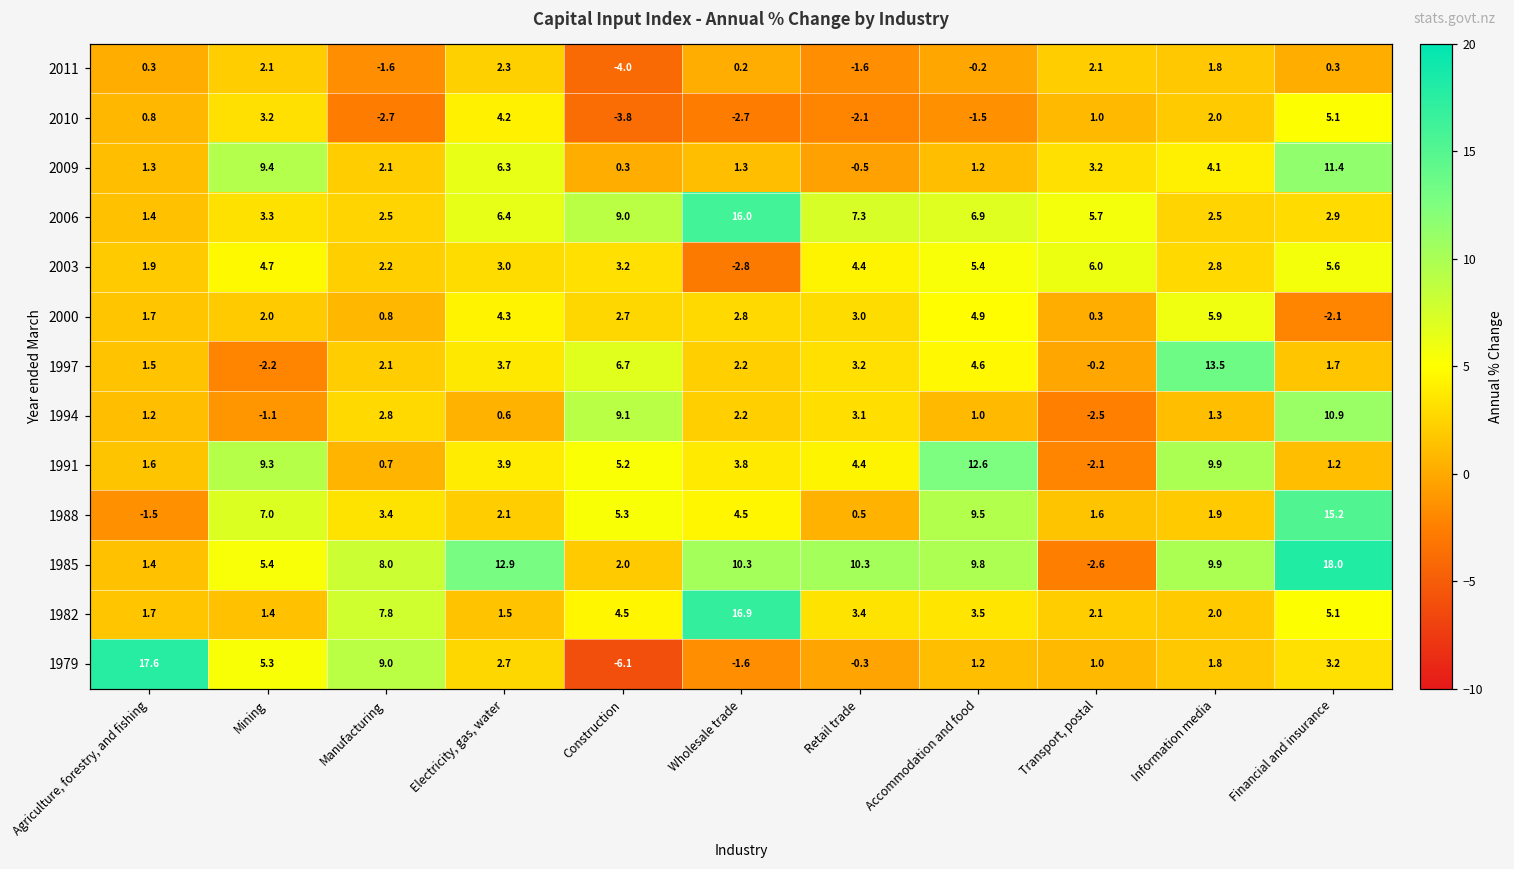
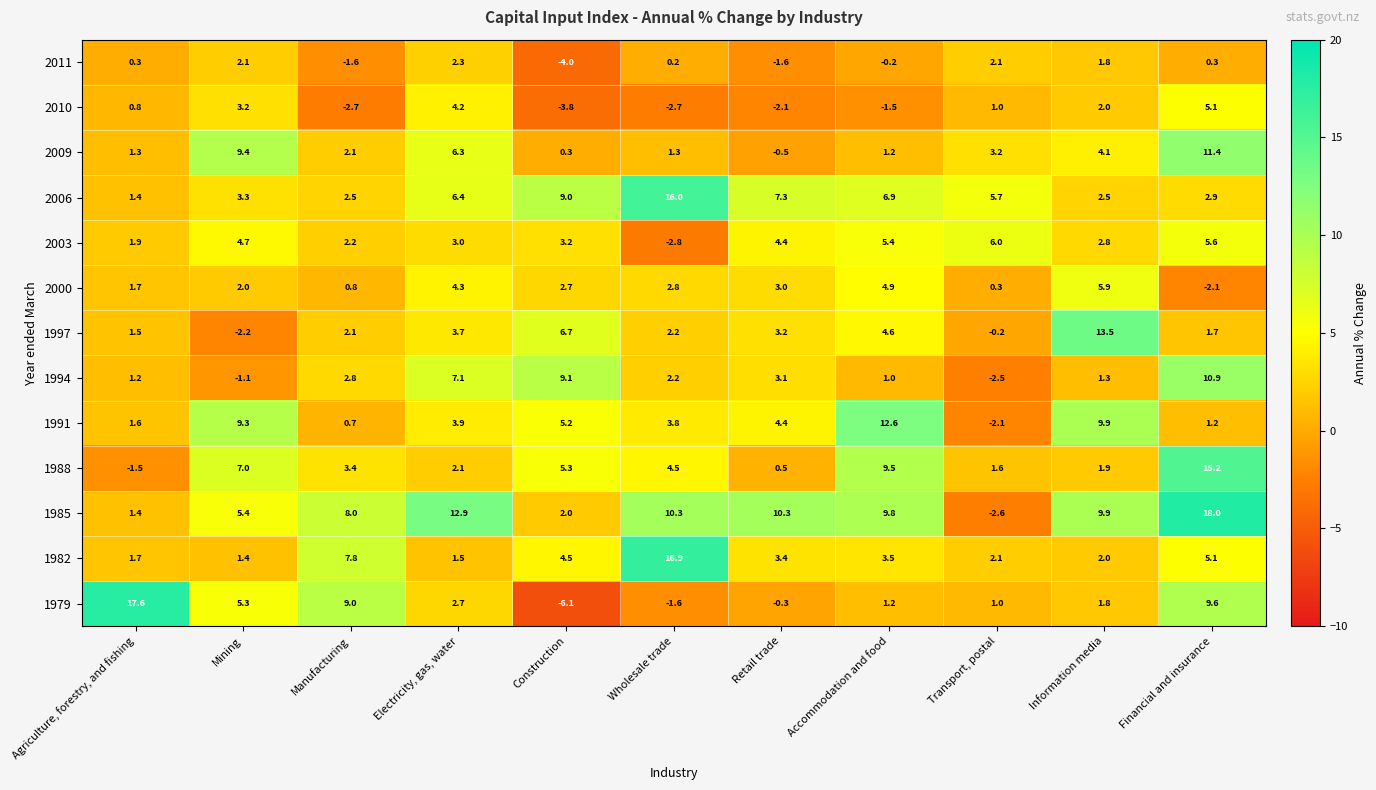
  {
    "2011": {
      "Agriculture, forestry, and fishing": 0.3,
      "Mining": 2.1,
      "Manufacturing": -1.6,
      "Electricity, gas, water": 2.3,
      "Construction": -4.0,
      "Wholesale trade": 0.2,
      "Retail trade": -1.6,
      "Accommodation and food": -0.2,
      "Transport, postal": 2.1,
      "Information media": 1.8,
      "Financial and insurance": 0.3
    },
    "2010": {
      "Agriculture, forestry, and fishing": 0.8,
      "Mining": 3.2,
      "Manufacturing": -2.7,
      "Electricity, gas, water": 4.2,
      "Construction": -3.8,
      "Wholesale trade": -2.7,
      "Retail trade": -2.1,
      "Accommodation and food": -1.5,
      "Transport, postal": 1.0,
      "Information media": 2.0,
      "Financial and insurance": 5.1
    },
    "2009": {
      "Agriculture, forestry, and fishing": 1.3,
      "Mining": 9.4,
      "Manufacturing": 2.1,
      "Electricity, gas, water": 6.3,
      "Construction": 0.3,
      "Wholesale trade": 1.3,
      "Retail trade": -0.5,
      "Accommodation and food": 1.2,
      "Transport, postal": 3.2,
      "Information media": 4.1,
      "Financial and insurance": 11.4
    },
    "2006": {
      "Agriculture, forestry, and fishing": 1.4,
      "Mining": 3.3,
      "Manufacturing": 2.5,
      "Electricity, gas, water": 6.4,
      "Construction": 9.0,
      "Wholesale trade": 16.0,
      "Retail trade": 7.3,
      "Accommodation and food": 6.9,
      "Transport, postal": 5.7,
      "Information media": 2.5,
      "Financial and insurance": 2.9
    },
    "2003": {
      "Agriculture, forestry, and fishing": 1.9,
      "Mining": 4.7,
      "Manufacturing": 2.2,
      "Electricity, gas, water": 3.0,
      "Construction": 3.2,
      "Wholesale trade": -2.8,
      "Retail trade": 4.4,
      "Accommodation and food": 5.4,
      "Transport, postal": 6.0,
      "Information media": 2.8,
      "Financial and insurance": 5.6
    },
    "2000": {
      "Agriculture, forestry, and fishing": 1.7,
      "Mining": 2.0,
      "Manufacturing": 0.8,
      "Electricity, gas, water": 4.3,
      "Construction": 2.7,
      "Wholesale trade": 2.8,
      "Retail trade": 3.0,
      "Accommodation and food": 4.9,
      "Transport, postal": 0.3,
      "Information media": 5.9,
      "Financial and insurance": -2.1
    },
    "1997": {
      "Agriculture, forestry, and fishing": 1.5,
      "Mining": -2.2,
      "Manufacturing": 2.1,
      "Electricity, gas, water": 3.7,
      "Construction": 6.7,
      "Wholesale trade": 2.2,
      "Retail trade": 3.2,
      "Accommodation and food": 4.6,
      "Transport, postal": -0.2,
      "Information media": 13.5,
      "Financial and insurance": 1.7
    },
    "1994": {
      "Agriculture, forestry, and fishing": 1.2,
      "Mining": -1.1,
      "Manufacturing": 2.8,
-     "Electricity, gas, water": 0.6,
+     "Electricity, gas, water": 7.1,
      "Construction": 9.1,
      "Wholesale trade": 2.2,
      "Retail trade": 3.1,
      "Accommodation and food": 1.0,
      "Transport, postal": -2.5,
      "Information media": 1.3,
      "Financial and insurance": 10.9
    },
    "1991": {
      "Agriculture, forestry, and fishing": 1.6,
      "Mining": 9.3,
      "Manufacturing": 0.7,
      "Electricity, gas, water": 3.9,
      "Construction": 5.2,
      "Wholesale trade": 3.8,
      "Retail trade": 4.4,
      "Accommodation and food": 12.6,
      "Transport, postal": -2.1,
      "Information media": 9.9,
      "Financial and insurance": 1.2
    },
    "1988": {
      "Agriculture, forestry, and fishing": -1.5,
      "Mining": 7.0,
      "Manufacturing": 3.4,
      "Electricity, gas, water": 2.1,
      "Construction": 5.3,
      "Wholesale trade": 4.5,
      "Retail trade": 0.5,
      "Accommodation and food": 9.5,
      "Transport, postal": 1.6,
      "Information media": 1.9,
      "Financial and insurance": 15.2
    },
    "1985": {
      "Agriculture, forestry, and fishing": 1.4,
      "Mining": 5.4,
      "Manufacturing": 8.0,
      "Electricity, gas, water": 12.9,
      "Construction": 2.0,
      "Wholesale trade": 10.3,
      "Retail trade": 10.3,
      "Accommodation and food": 9.8,
      "Transport, postal": -2.6,
      "Information media": 9.9,
      "Financial and insurance": 18.0
    },
    "1982": {
      "Agriculture, forestry, and fishing": 1.7,
      "Mining": 1.4,
      "Manufacturing": 7.8,
      "Electricity, gas, water": 1.5,
      "Construction": 4.5,
      "Wholesale trade": 16.9,
      "Retail trade": 3.4,
      "Accommodation and food": 3.5,
      "Transport, postal": 2.1,
      "Information media": 2.0,
      "Financial and insurance": 5.1
    },
    "1979": {
      "Agriculture, forestry, and fishing": 17.6,
      "Mining": 5.3,
      "Manufacturing": 9.0,
      "Electricity, gas, water": 2.7,
      "Construction": -6.1,
      "Wholesale trade": -1.6,
      "Retail trade": -0.3,
      "Accommodation and food": 1.2,
      "Transport, postal": 1.0,
      "Information media": 1.8,
-     "Financial and insurance": 3.2
+     "Financial and insurance": 9.6
    }
  }
